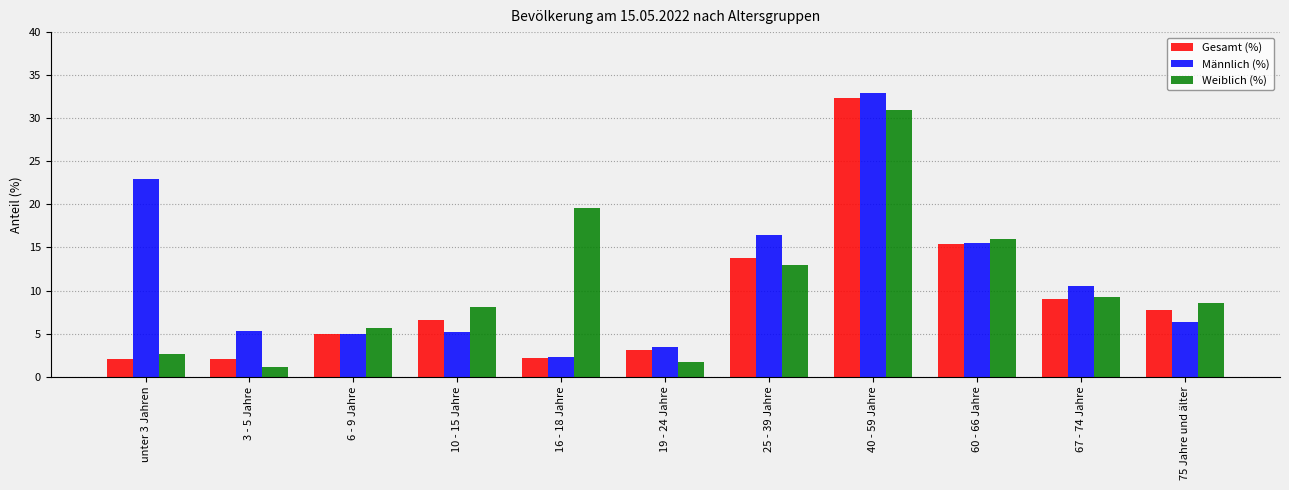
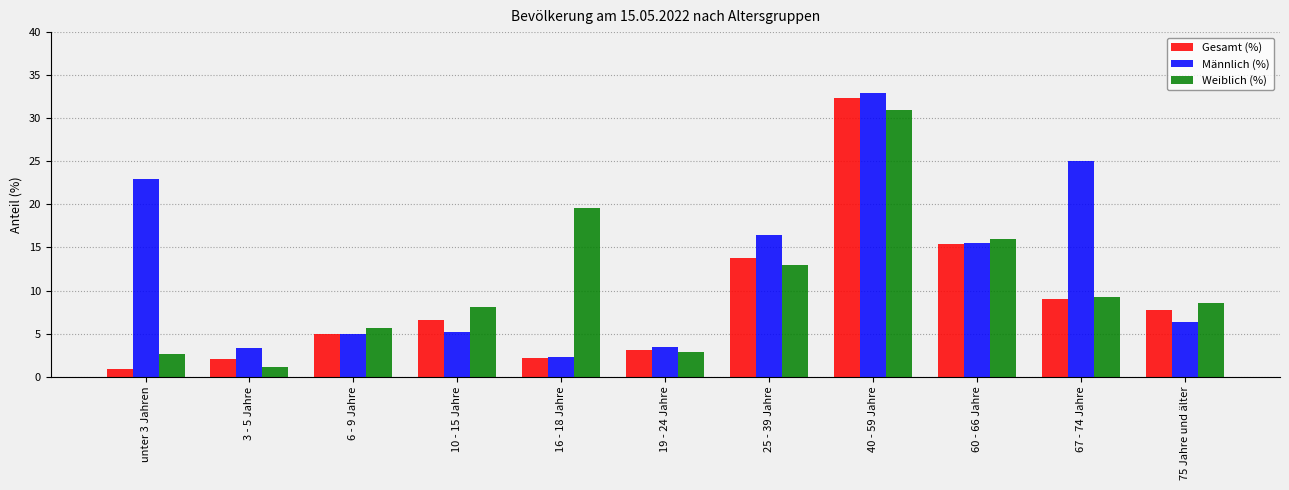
  {
    "Gesamt (%)": {
-     "unter 3 Jahren": 2,
+     "unter 3 Jahren": 1,
      "3 - 5 Jahre": 2,
      "6 - 9 Jahre": 5,
      "10 - 15 Jahre": 7,
      "16 - 18 Jahre": 2,
      "19 - 24 Jahre": 3,
      "25 - 39 Jahre": 14,
      "40 - 59 Jahre": 32,
      "60 - 66 Jahre": 15,
      "67 - 74 Jahre": 9,
      "75 Jahre und älter": 8
    },
    "Männlich (%)": {
      "unter 3 Jahren": 23,
-     "3 - 5 Jahre": 5,
+     "3 - 5 Jahre": 3,
      "6 - 9 Jahre": 5,
      "10 - 15 Jahre": 5,
      "16 - 18 Jahre": 2,
      "19 - 24 Jahre": 4,
      "25 - 39 Jahre": 16,
      "40 - 59 Jahre": 33,
      "60 - 66 Jahre": 16,
-     "67 - 74 Jahre": 11,
+     "67 - 74 Jahre": 25,
      "75 Jahre und älter": 6
    },
    "Weiblich (%)": {
      "unter 3 Jahren": 3,
      "3 - 5 Jahre": 1,
      "6 - 9 Jahre": 6,
      "10 - 15 Jahre": 8,
      "16 - 18 Jahre": 20,
-     "19 - 24 Jahre": 2,
+     "19 - 24 Jahre": 3,
      "25 - 39 Jahre": 13,
      "40 - 59 Jahre": 31,
      "60 - 66 Jahre": 16,
      "67 - 74 Jahre": 9,
      "75 Jahre und älter": 9
    }
  }
